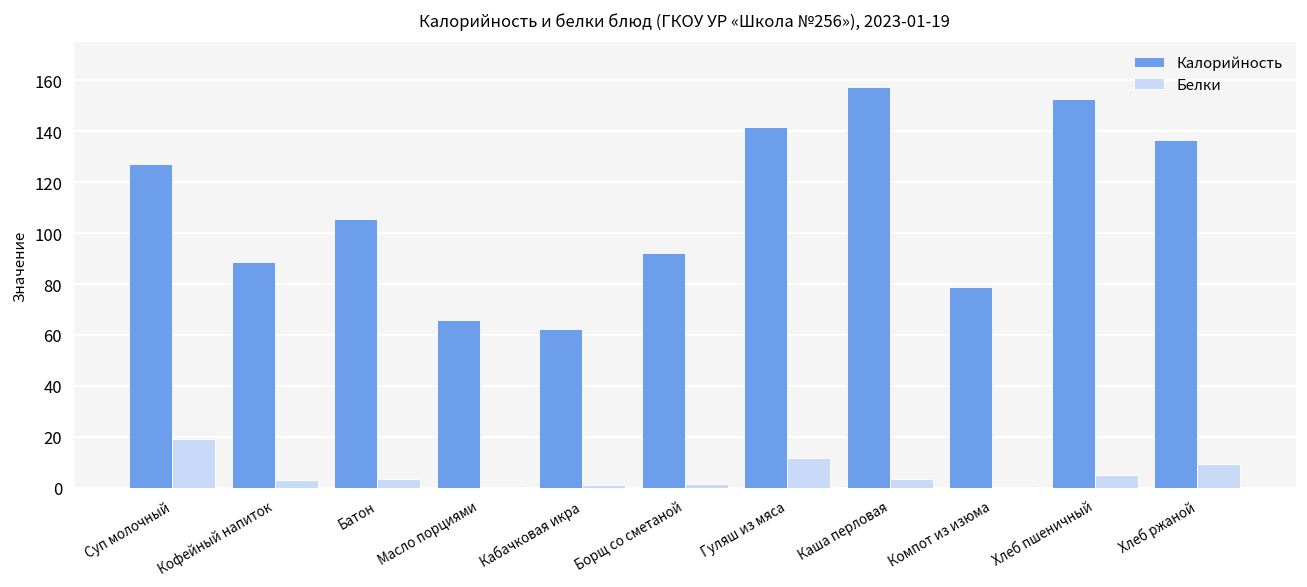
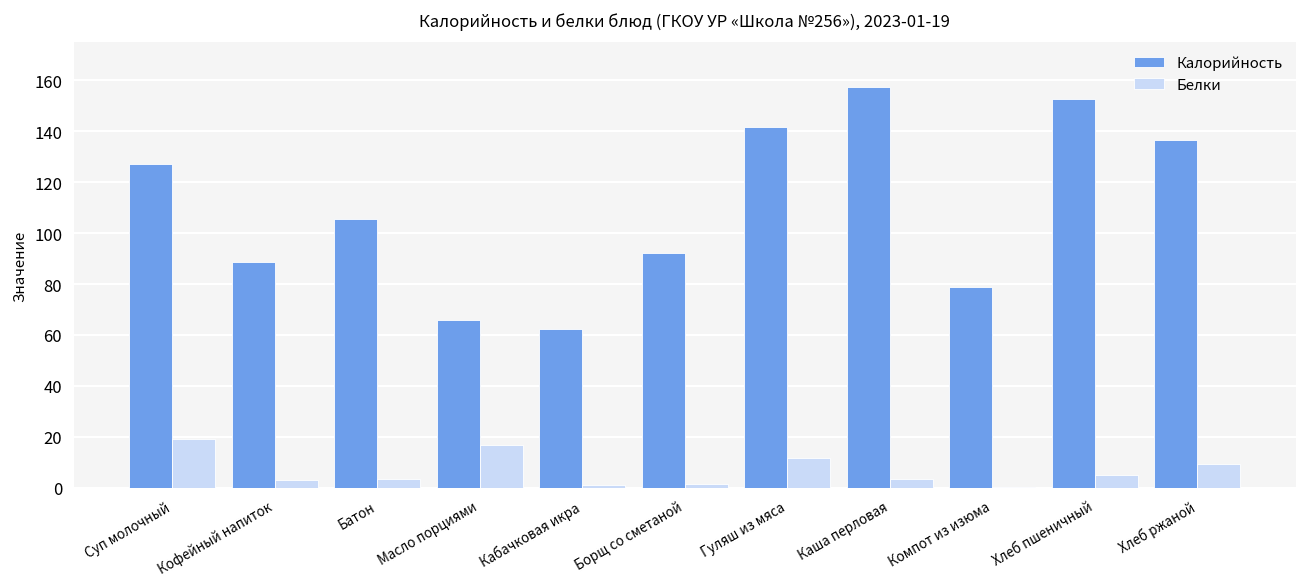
  {
    "Калорийность": {
      "Суп молочный": 127,
      "Кофейный напиток": 89,
      "Батон": 106,
      "Масло порциями": 66,
      "Кабачковая икра": 62,
      "Борщ со сметаной": 92,
      "Гуляш из мяса": 142,
      "Каша перловая": 158,
      "Компот из изюма": 79,
      "Хлеб пшеничный": 153,
      "Хлеб ржаной": 137
    },
    "Белки": {
      "Суп молочный": 19,
      "Кофейный напиток": 3,
      "Батон": 3,
-     "Масло порциями": 0,
+     "Масло порциями": 17,
      "Борщ со сметаной": 2,
      "Гуляш из мяса": 12,
      "Каша перловая": 4,
      "Хлеб пшеничный": 5,
      "Хлеб ржаной": 9
    }
  }
